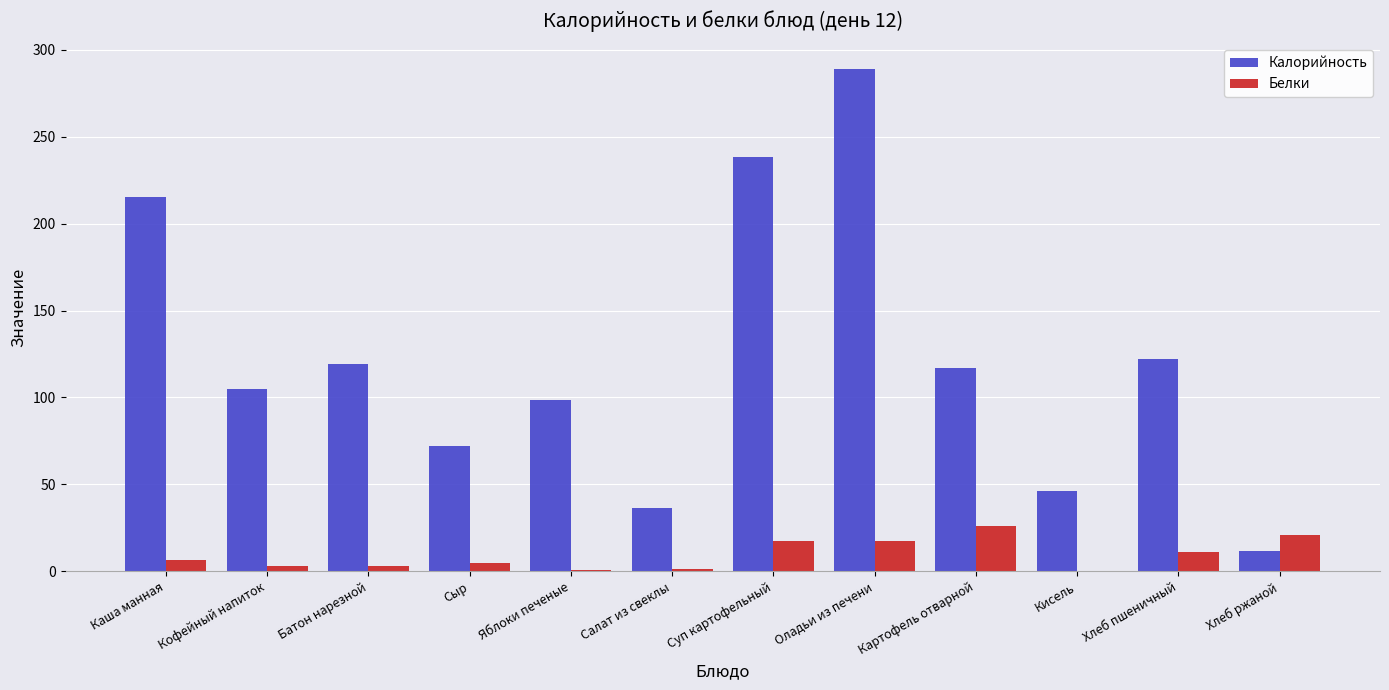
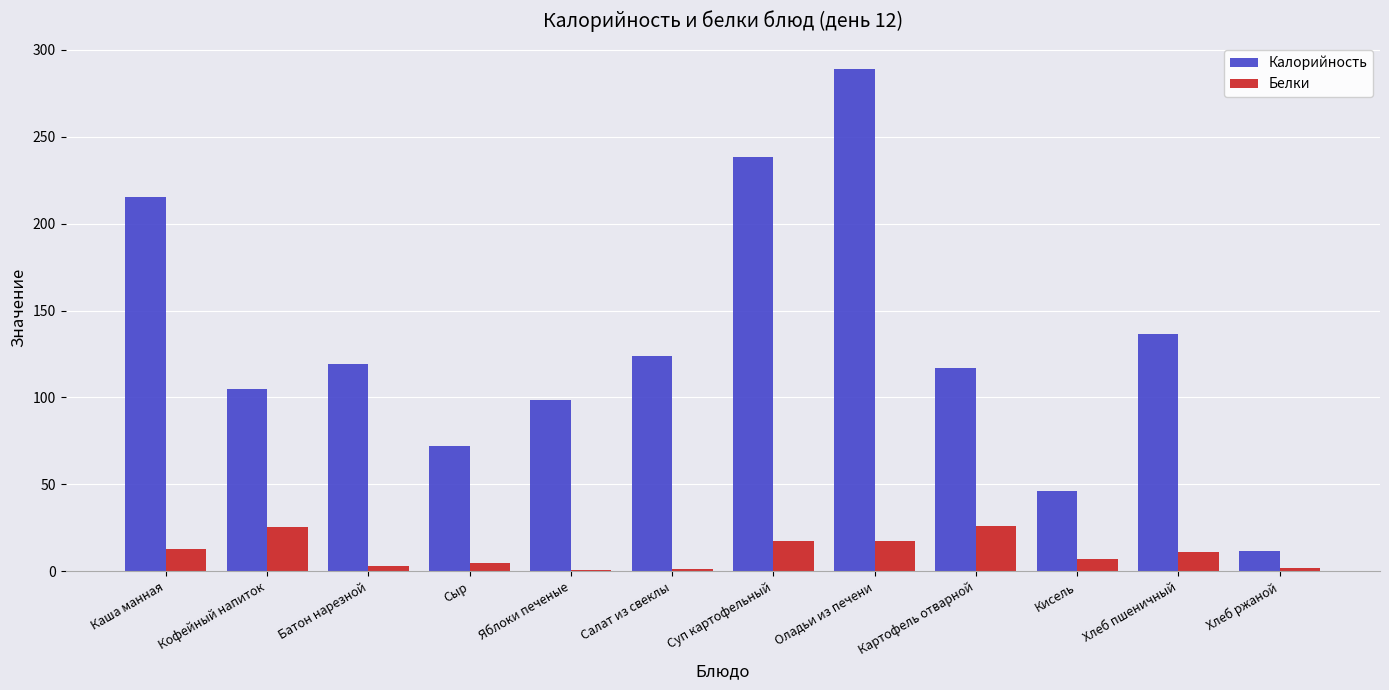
  {
    "Калорийность": {
      "Каша манная": 215,
      "Кофейный напиток": 105,
      "Батон нарезной": 119,
      "Сыр": 72,
      "Яблоки печеные": 98,
-     "Салат из свеклы": 36,
+     "Салат из свеклы": 124,
      "Суп картофельный": 238,
      "Оладьи из печени": 289,
      "Картофель отварной": 117,
      "Кисель": 46,
-     "Хлеб пшеничный": 122,
+     "Хлеб пшеничный": 136,
      "Хлеб ржаной": 12
    },
    "Белки": {
-     "Каша манная": 6,
-     "Кофейный напиток": 3,
+     "Каша манная": 13,
+     "Кофейный напиток": 25,
      "Батон нарезной": 3,
      "Сыр": 5,
      "Суп картофельный": 18,
      "Оладьи из печени": 18,
      "Картофель отварной": 26,
-     "Кисель": 0,
+     "Кисель": 7,
      "Хлеб пшеничный": 11,
-     "Хлеб ржаной": 21
+     "Хлеб ржаной": 2
    }
  }
